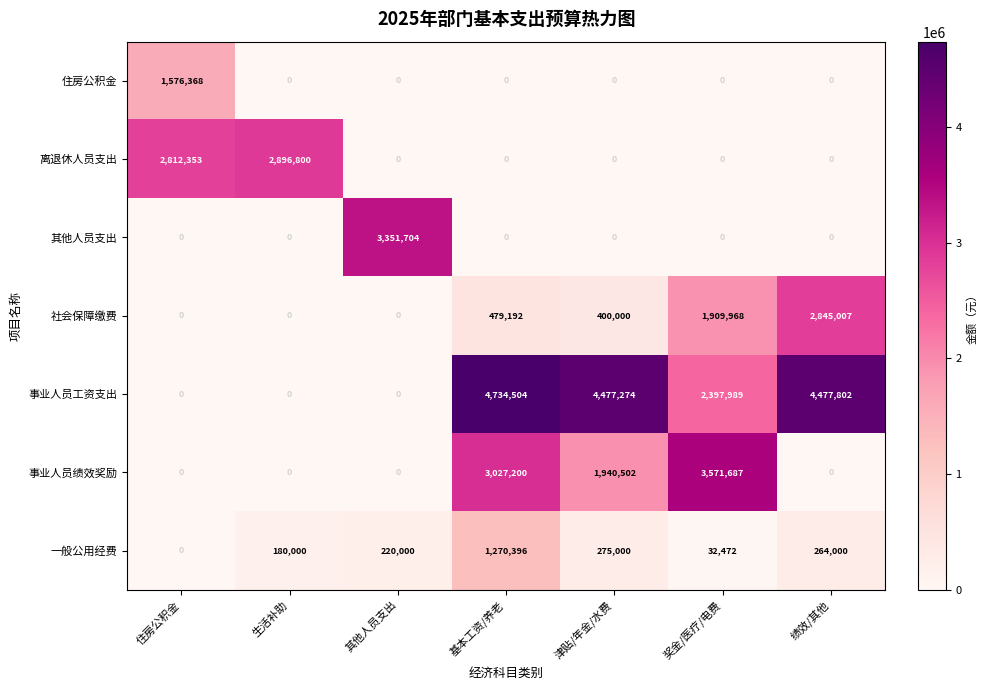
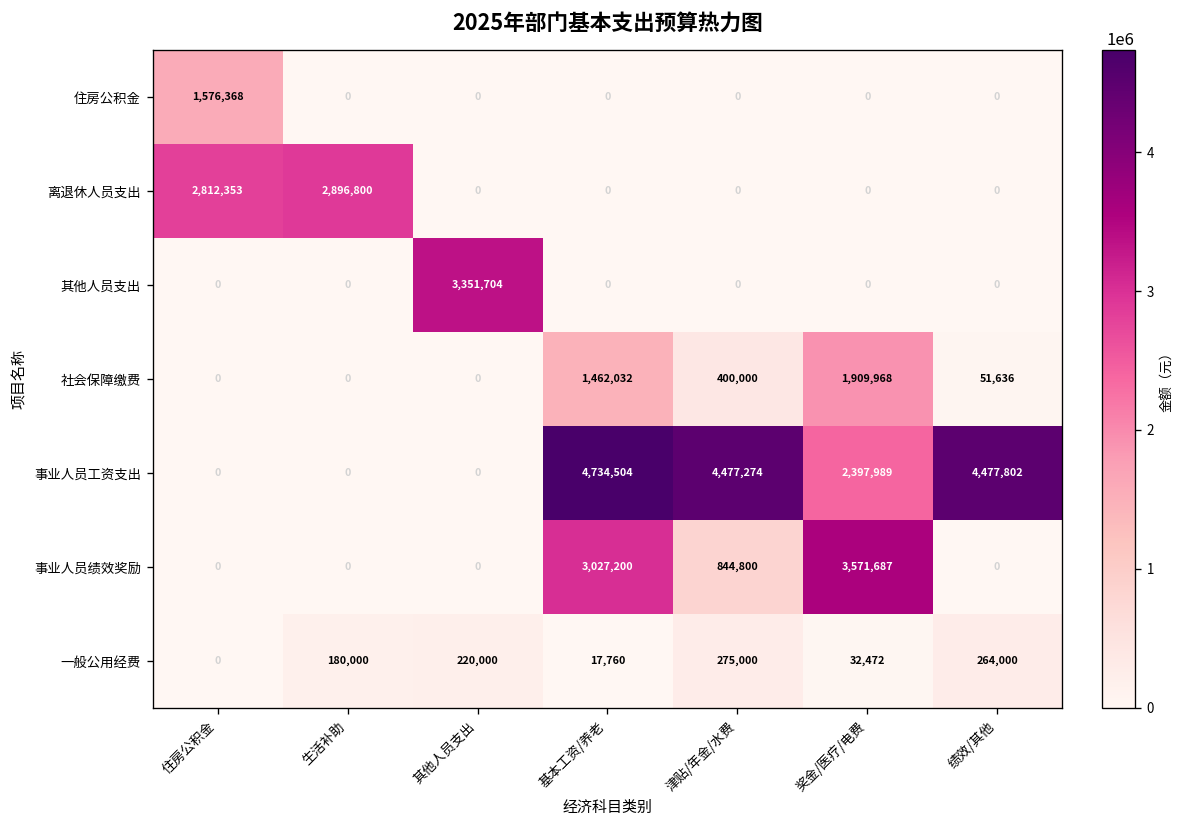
  {
    "住房公积金": {
      "住房公积金": "1,576,368"
    },
    "离退休人员支出": {
      "住房公积金": "2,812,353",
      "生活补助": "2,896,800"
    },
    "其他人员支出": {
      "其他人员支出": "3,351,704"
    },
    "社会保障缴费": {
-     "基本工资/养老": "479,192",
+     "基本工资/养老": "1,462,032",
      "津贴/年金/水费": "400,000",
      "奖金/医疗/电费": "1,909,968",
-     "绩效/其他": "2,845,007"
+     "绩效/其他": "51,636"
    },
    "事业人员工资支出": {
      "基本工资/养老": "4,734,504",
      "津贴/年金/水费": "4,477,274",
      "奖金/医疗/电费": "2,397,989",
      "绩效/其他": "4,477,802"
    },
    "事业人员绩效奖励": {
      "基本工资/养老": "3,027,200",
-     "津贴/年金/水费": "1,940,502",
+     "津贴/年金/水费": "844,800",
      "奖金/医疗/电费": "3,571,687"
    },
    "一般公用经费": {
      "生活补助": "180,000",
      "其他人员支出": "220,000",
-     "基本工资/养老": "1,270,396",
+     "基本工资/养老": "17,760",
      "津贴/年金/水费": "275,000",
      "奖金/医疗/电费": "32,472",
      "绩效/其他": "264,000"
    }
  }
